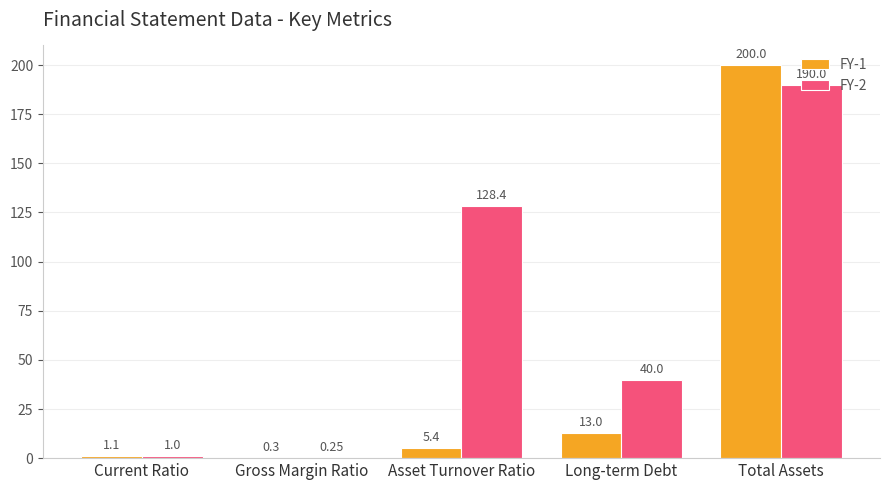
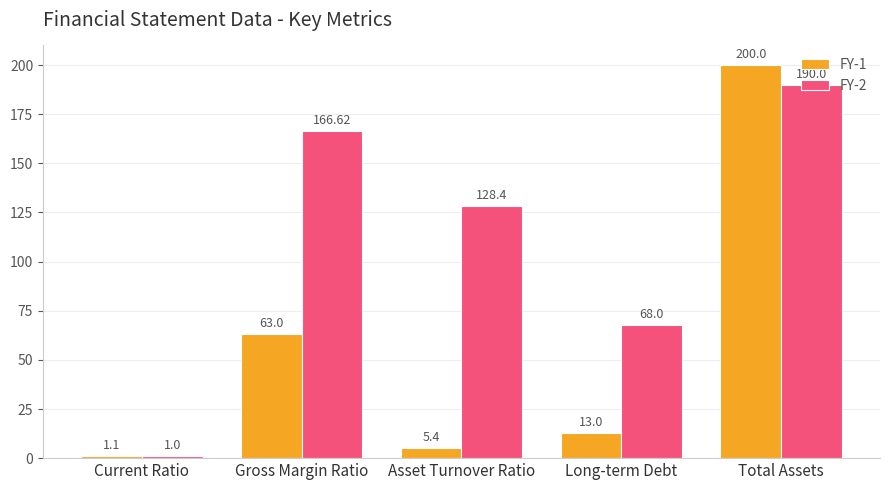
  {
    "FY-1": {
      "Current Ratio": 1.1,
-     "Gross Margin Ratio": 0.3,
+     "Gross Margin Ratio": 63.0,
      "Asset Turnover Ratio": 5.4,
      "Long-term Debt": 13.0,
      "Total Assets": 200.0
    },
    "FY-2": {
      "Current Ratio": 1.0,
-     "Gross Margin Ratio": 0.25,
+     "Gross Margin Ratio": 166.62,
      "Asset Turnover Ratio": 128.4,
-     "Long-term Debt": 40.0,
+     "Long-term Debt": 68.0,
      "Total Assets": 190.0
    }
  }
